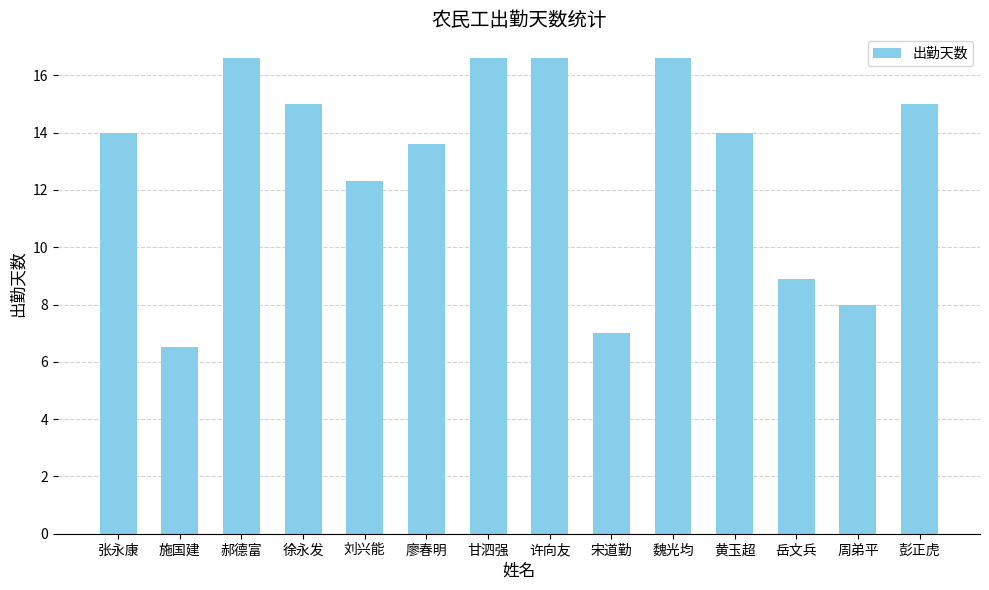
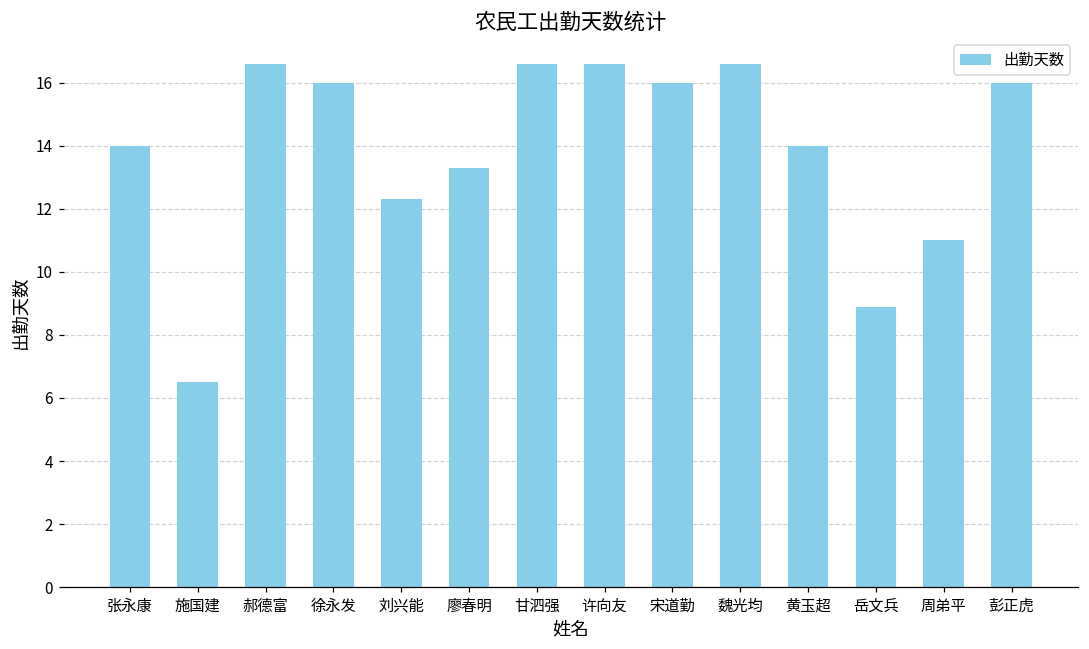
  {
    "张永康": 14.0,
    "施国建": 6.5,
    "郝德富": 16.6,
-   "徐永发": 15,
+   "徐永发": 16,
    "刘兴能": 12.3,
-   "廖春明": 13.6,
+   "廖春明": 13.3,
    "甘泗强": 16.6,
    "许向友": 16.6,
-   "宋道勤": 7,
+   "宋道勤": 16,
    "魏光均": 16.6,
    "黄玉超": 14.0,
    "岳文兵": 8.9,
-   "周弟平": 8,
-   "彭正虎": 15
+   "周弟平": 11,
+   "彭正虎": 16
  }
